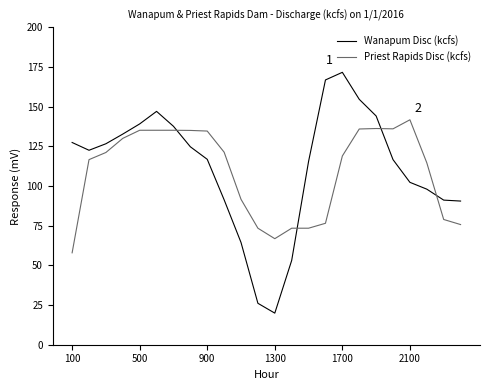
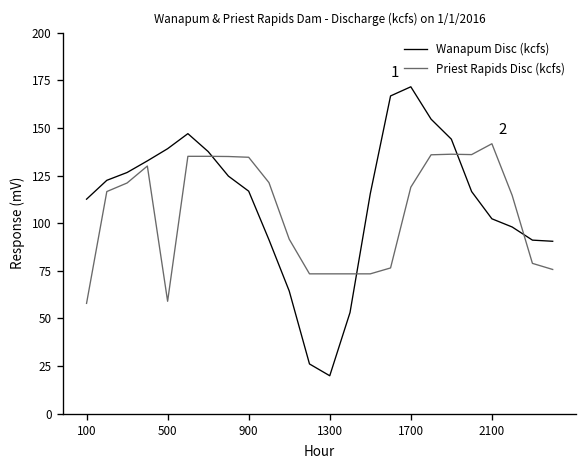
  {
    "Wanapum Disc (kcfs)": {
-     "100": 127,
+     "100": 113,
      "500": 139,
      "900": 117,
      "1300": 20,
      "2100": 102
    },
    "Priest Rapids Disc (kcfs)": {
      "100": 58,
-     "500": 135,
+     "500": 59,
      "900": 135,
-     "1300": 67,
+     "1300": 73,
      "1700": 119
    }
  }
